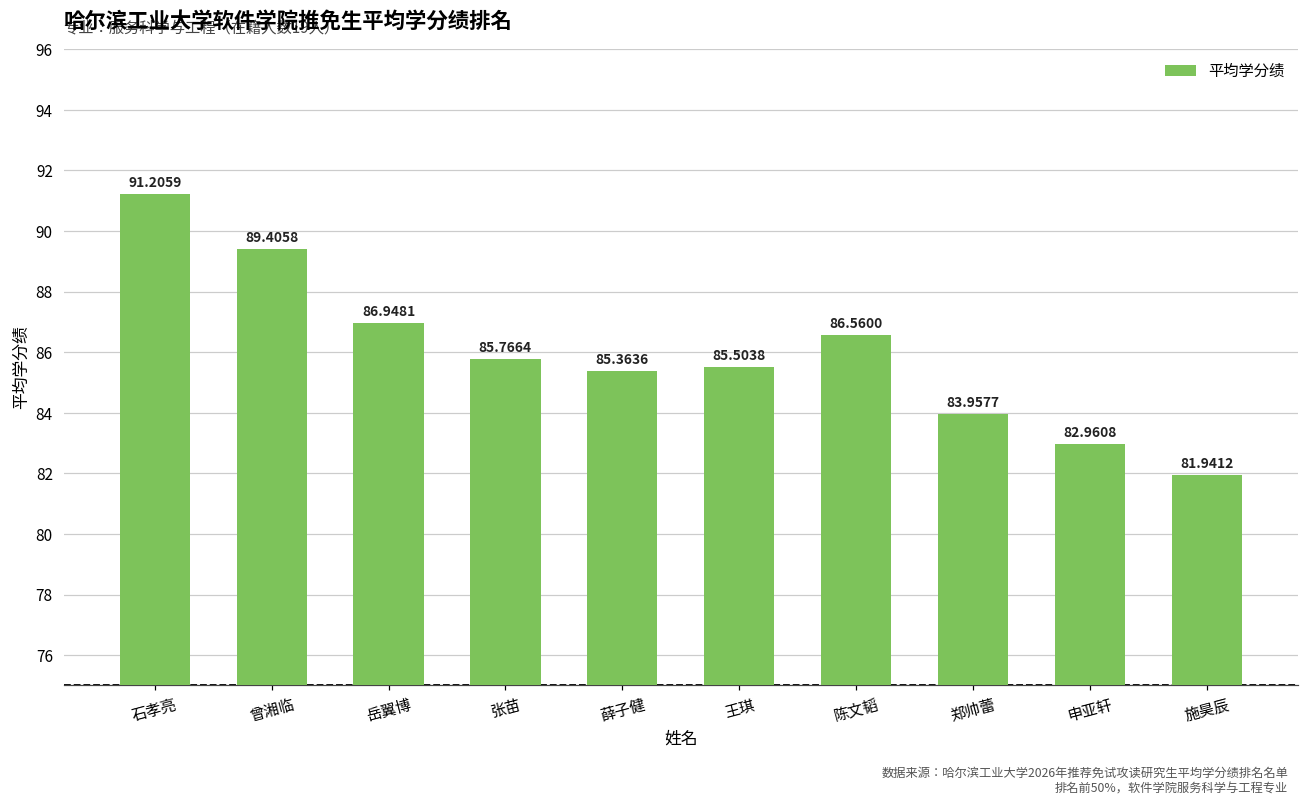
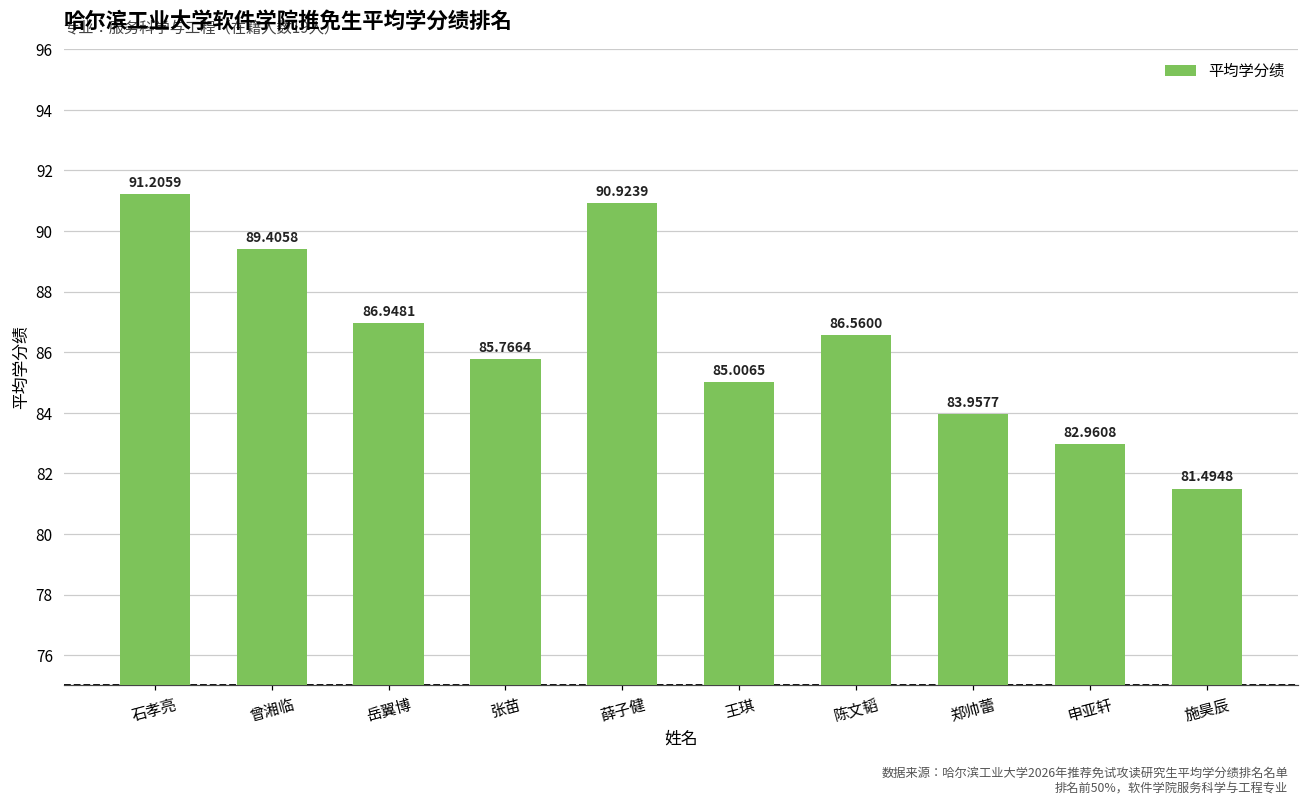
  {
    "石孝亮": 91.2059,
    "曾湘临": 89.4058,
    "岳翼博": 86.9481,
    "张苗": 85.7664,
-   "薛子健": 85.3636,
-   "王琪": 85.5038,
+   "薛子健": 90.9239,
+   "王琪": 85.0065,
    "陈文韬": 86.5600,
    "郑帅蕾": 83.9577,
    "申亚轩": 82.9608,
-   "施昊辰": 81.9412
+   "施昊辰": 81.4948
  }
